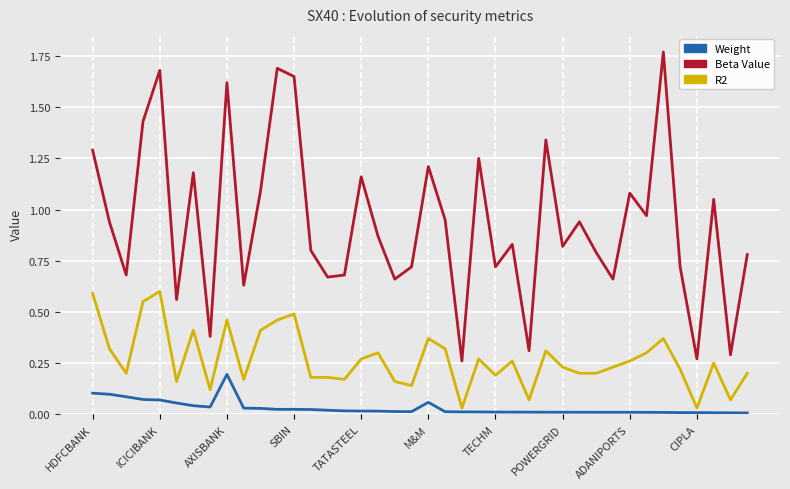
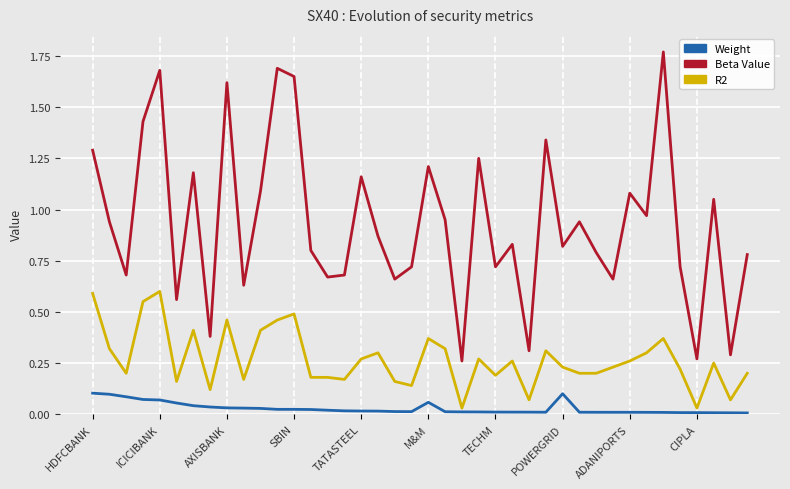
  {
    "Weight": {
      "HDFCBANK": 0.10,
      "ICICIBANK": 0.07,
-     "AXISBANK": 0.19,
+     "AXISBANK": 0.03,
      "SBIN": 0.02,
      "TATASTEEL": 0.02,
      "M&M": 0.06,
      "TECHM": 0.01,
-     "POWERGRID": 0.01,
+     "POWERGRID": 0.10,
      "ADANIPORTS": 0.01,
      "CIPLA": 0.01
    },
    "Beta Value": {
      "HDFCBANK": 1.29,
      "ICICIBANK": 1.68,
      "AXISBANK": 1.62,
      "SBIN": 1.65,
      "TATASTEEL": 1.16,
      "M&M": 1.21,
      "TECHM": 0.72,
      "POWERGRID": 0.82,
      "ADANIPORTS": 1.08,
      "CIPLA": 0.27
    },
    "R2": {
      "HDFCBANK": 0.59,
      "ICICIBANK": 0.60,
      "AXISBANK": 0.46,
      "SBIN": 0.49,
      "TATASTEEL": 0.27,
      "M&M": 0.37,
      "TECHM": 0.19,
      "POWERGRID": 0.23,
      "ADANIPORTS": 0.26,
      "CIPLA": 0.03
    }
  }
